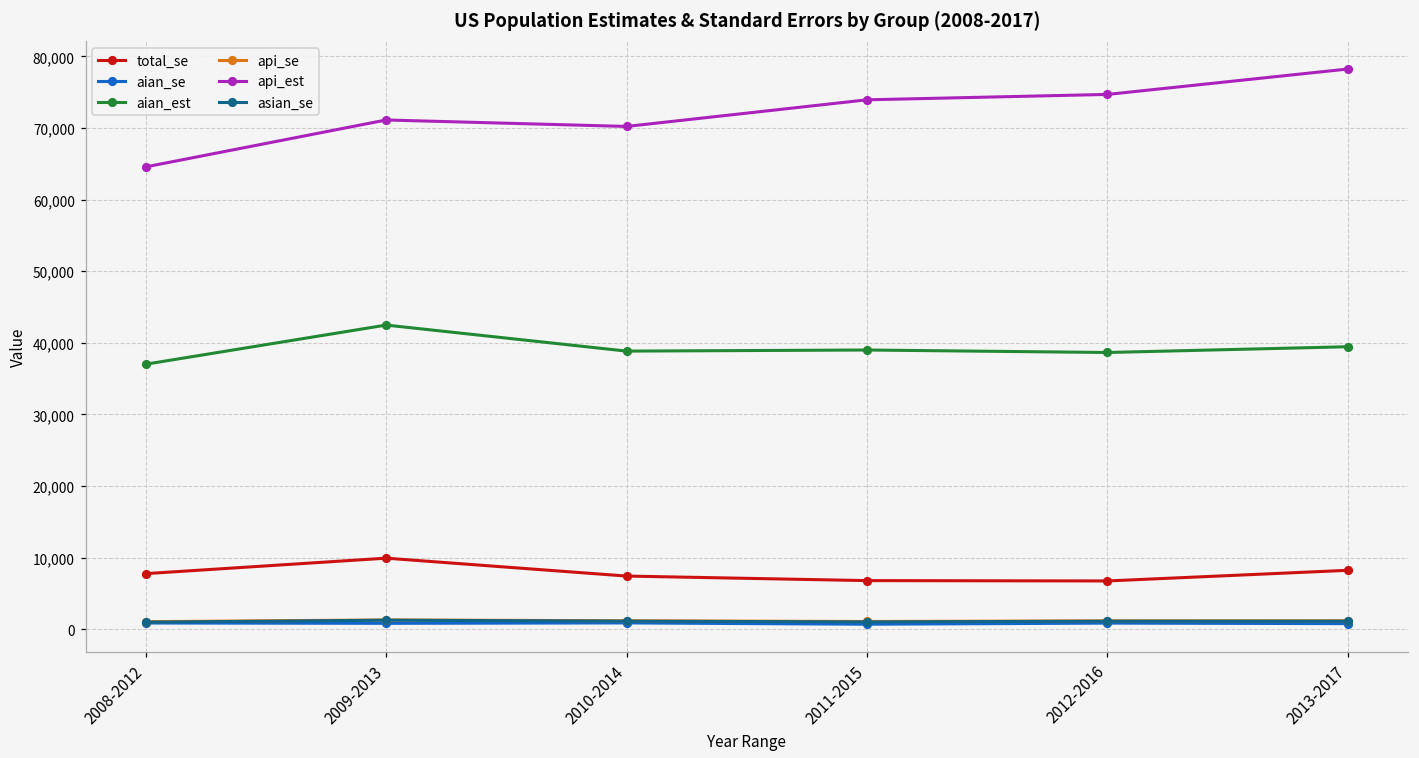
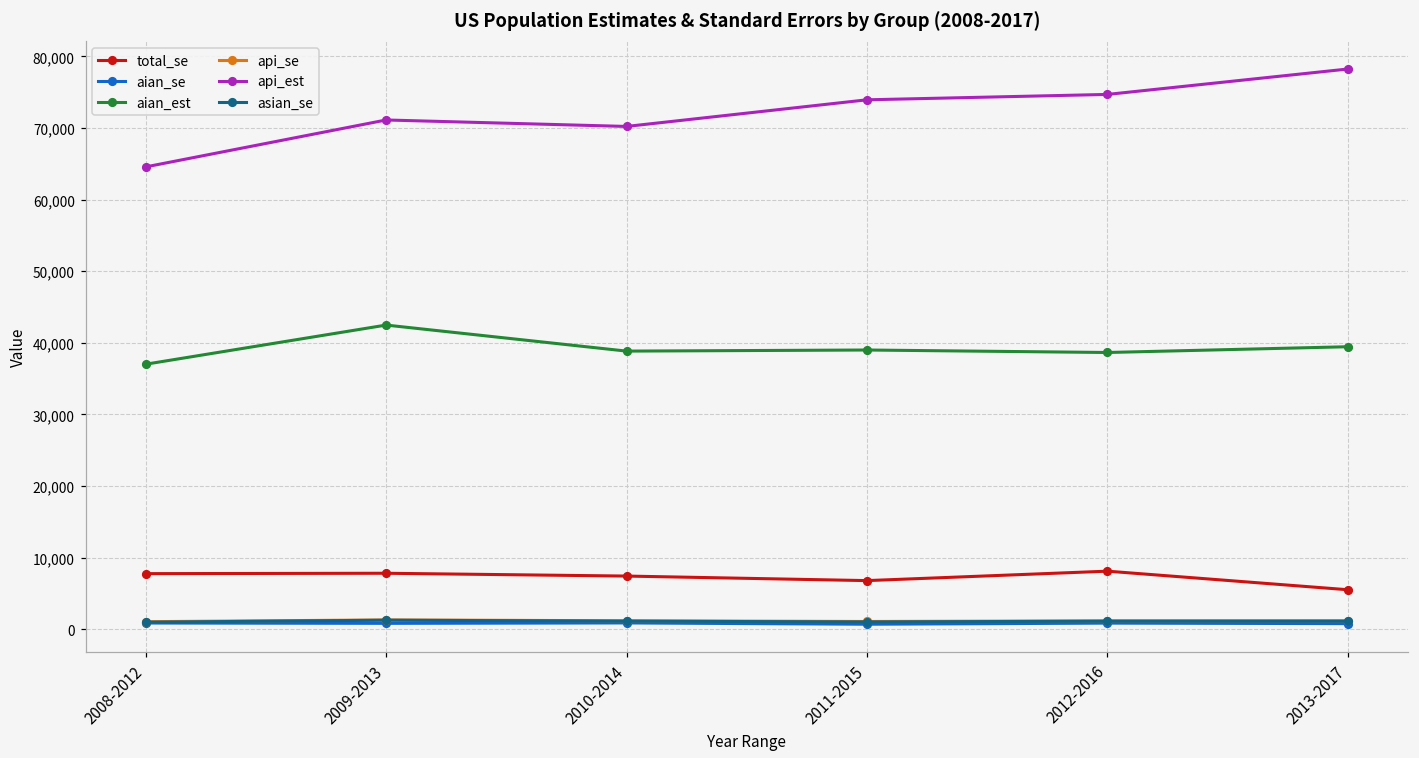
  {
    "total_se": {
      "2008-2012": "8,000",
-     "2009-2013": "10,000",
+     "2009-2013": "8,000",
      "2010-2014": "7,000",
      "2011-2015": "7,000",
-     "2012-2016": "7,000",
-     "2013-2017": "8,000"
+     "2012-2016": "8,000",
+     "2013-2017": "5,000"
    },
    "aian_se": {
      "2009-2013": "1,000"
    },
    "aian_est": {
      "2008-2012": "37,000",
      "2009-2013": "42,000",
      "2010-2014": "39,000",
      "2011-2015": "39,000",
      "2012-2016": "39,000",
      "2013-2017": "39,000"
    },
    "api_est": {
      "2008-2012": "65,000",
      "2009-2013": "71,000",
      "2010-2014": "70,000",
      "2011-2015": "74,000",
      "2012-2016": "75,000",
      "2013-2017": "78,000"
    }
  }
